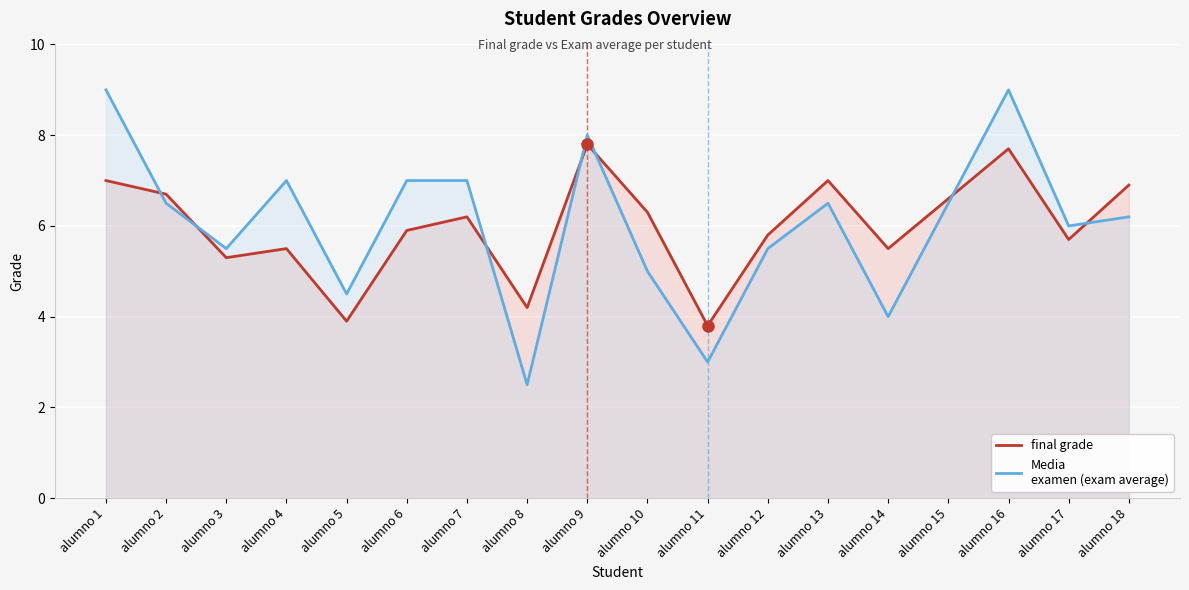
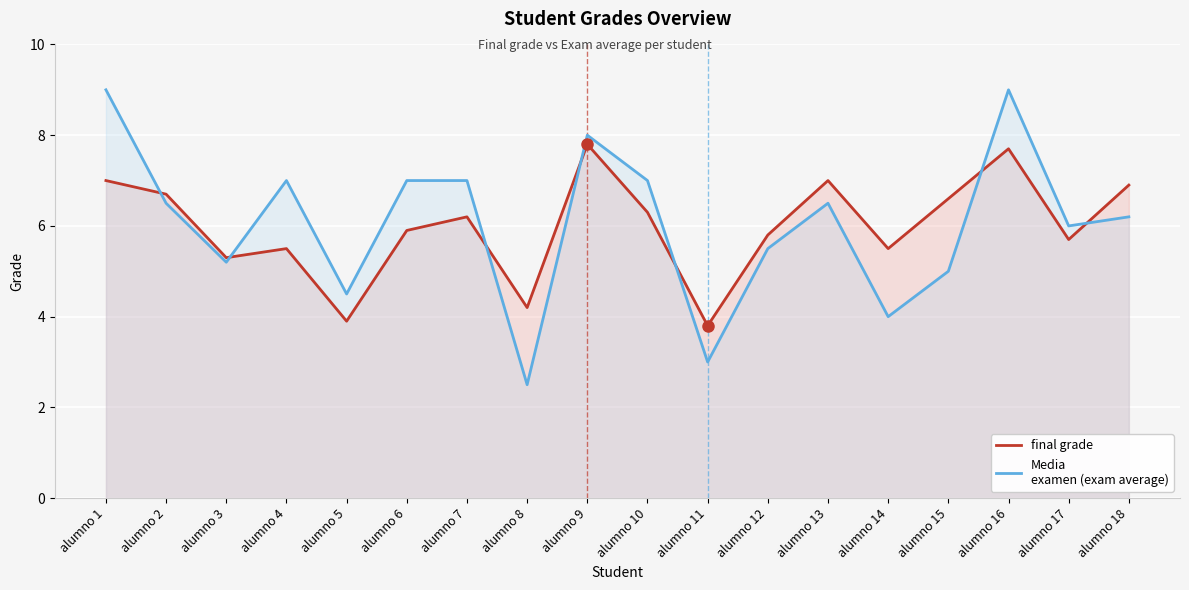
  {
    "Media examen (exam average)": {
      "alumno 1": 9.0,
      "alumno 2": 6.5,
-     "alumno 3": 5.5,
+     "alumno 3": 5.2,
      "alumno 4": 7.0,
      "alumno 5": 4.5,
      "alumno 6": 7.0,
      "alumno 7": 7.0,
      "alumno 8": 2.5,
      "alumno 9": 8.0,
-     "alumno 10": 5,
+     "alumno 10": 7,
      "alumno 11": 3.0,
      "alumno 12": 5.5,
      "alumno 13": 6.5,
      "alumno 14": 4.0,
-     "alumno 15": 6.5,
+     "alumno 15": 5.0,
      "alumno 16": 9.0,
      "alumno 17": 6.0,
      "alumno 18": 6.2
    }
  }
